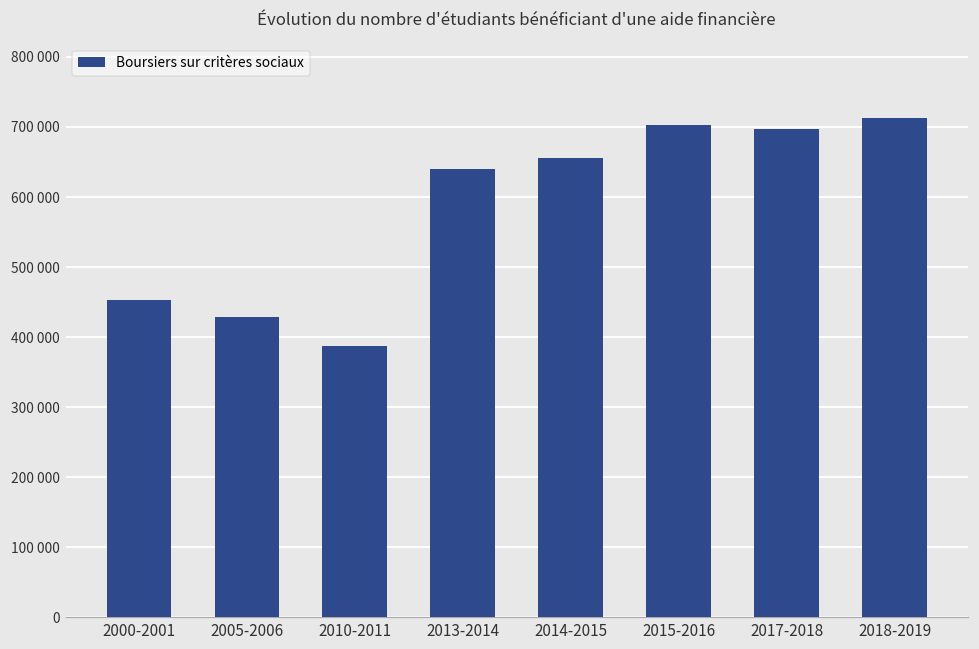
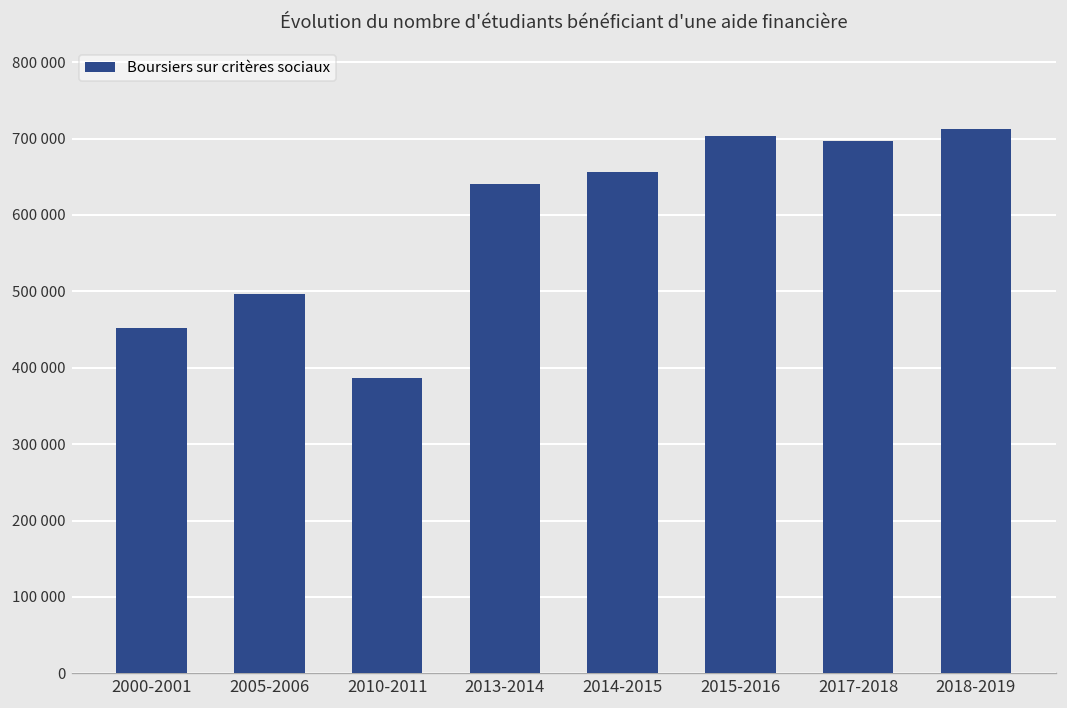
  {
    "2000-2001": 450000,
-   "2005-2006": 430000,
+   "2005-2006": 500000,
    "2010-2011": 390000,
    "2013-2014": 640000,
    "2014-2015": 660000,
    "2015-2016": 700000,
    "2017-2018": 700000,
    "2018-2019": 710000
  }
